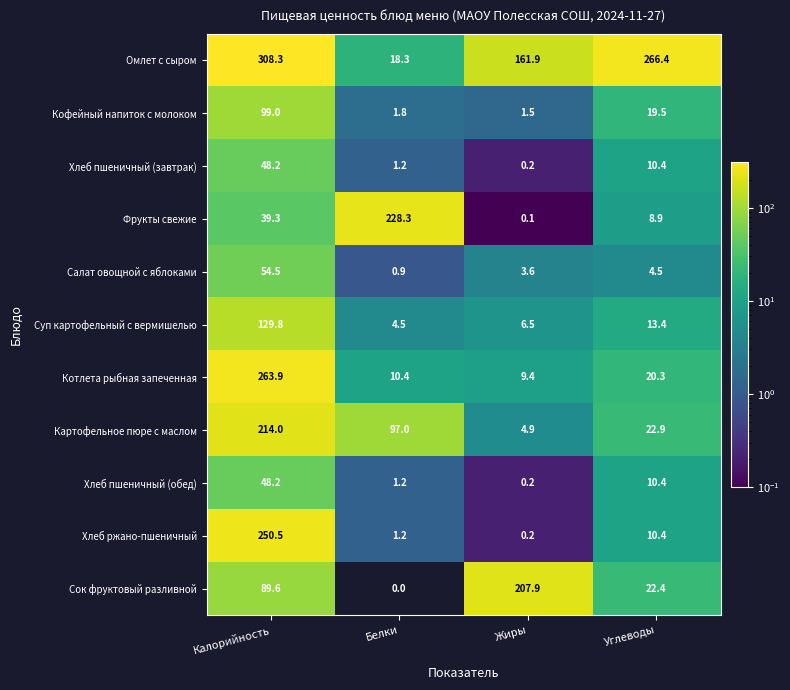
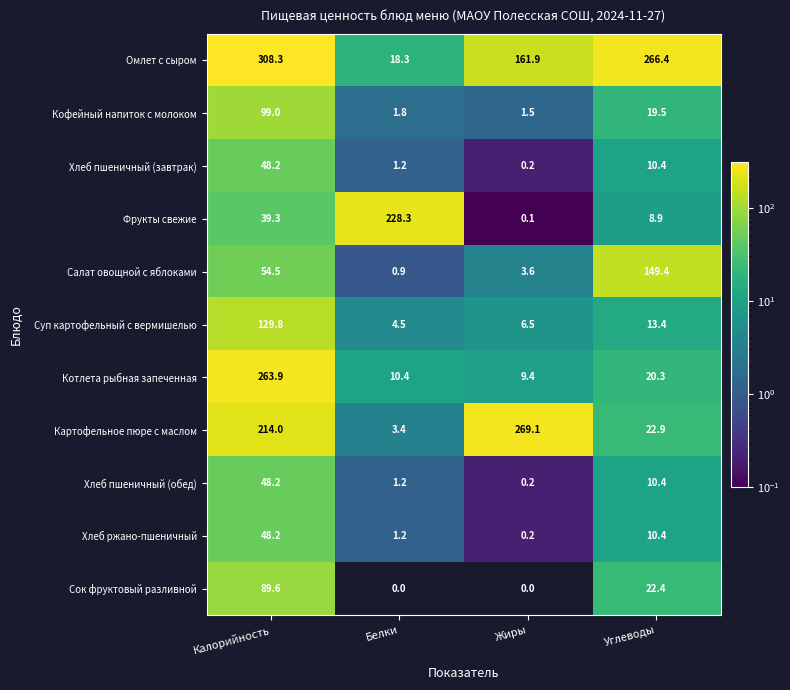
  {
    "Омлет с сыром": {
      "Калорийность": 308.3,
      "Белки": 18.3,
      "Жиры": 161.9,
      "Углеводы": 266.4
    },
    "Кофейный напиток с молоком": {
      "Калорийность": 99.0,
      "Белки": 1.8,
      "Жиры": 1.5,
      "Углеводы": 19.5
    },
    "Хлеб пшеничный (завтрак)": {
      "Калорийность": 48.2,
      "Белки": 1.2,
      "Жиры": 0.2,
      "Углеводы": 10.4
    },
    "Фрукты свежие": {
      "Калорийность": 39.3,
      "Белки": 228.3,
      "Жиры": 0.1,
      "Углеводы": 8.9
    },
    "Салат овощной с яблоками": {
      "Калорийность": 54.5,
      "Белки": 0.9,
      "Жиры": 3.6,
-     "Углеводы": 4.5
+     "Углеводы": 149.4
    },
    "Суп картофельный с вермишелью": {
      "Калорийность": 129.8,
      "Белки": 4.5,
      "Жиры": 6.5,
      "Углеводы": 13.4
    },
    "Котлета рыбная запеченная": {
      "Калорийность": 263.9,
      "Белки": 10.4,
      "Жиры": 9.4,
      "Углеводы": 20.3
    },
    "Картофельное пюре с маслом": {
      "Калорийность": 214.0,
-     "Белки": 97.0,
-     "Жиры": 4.9,
+     "Белки": 3.4,
+     "Жиры": 269.1,
      "Углеводы": 22.9
    },
    "Хлеб пшеничный (обед)": {
      "Калорийность": 48.2,
      "Белки": 1.2,
      "Жиры": 0.2,
      "Углеводы": 10.4
    },
    "Хлеб ржано-пшеничный": {
-     "Калорийность": 250.5,
+     "Калорийность": 48.2,
      "Белки": 1.2,
      "Жиры": 0.2,
      "Углеводы": 10.4
    },
    "Сок фруктовый разливной": {
      "Калорийность": 89.6,
      "Белки": 0.0,
-     "Жиры": 207.9,
+     "Жиры": 0.0,
      "Углеводы": 22.4
    }
  }
